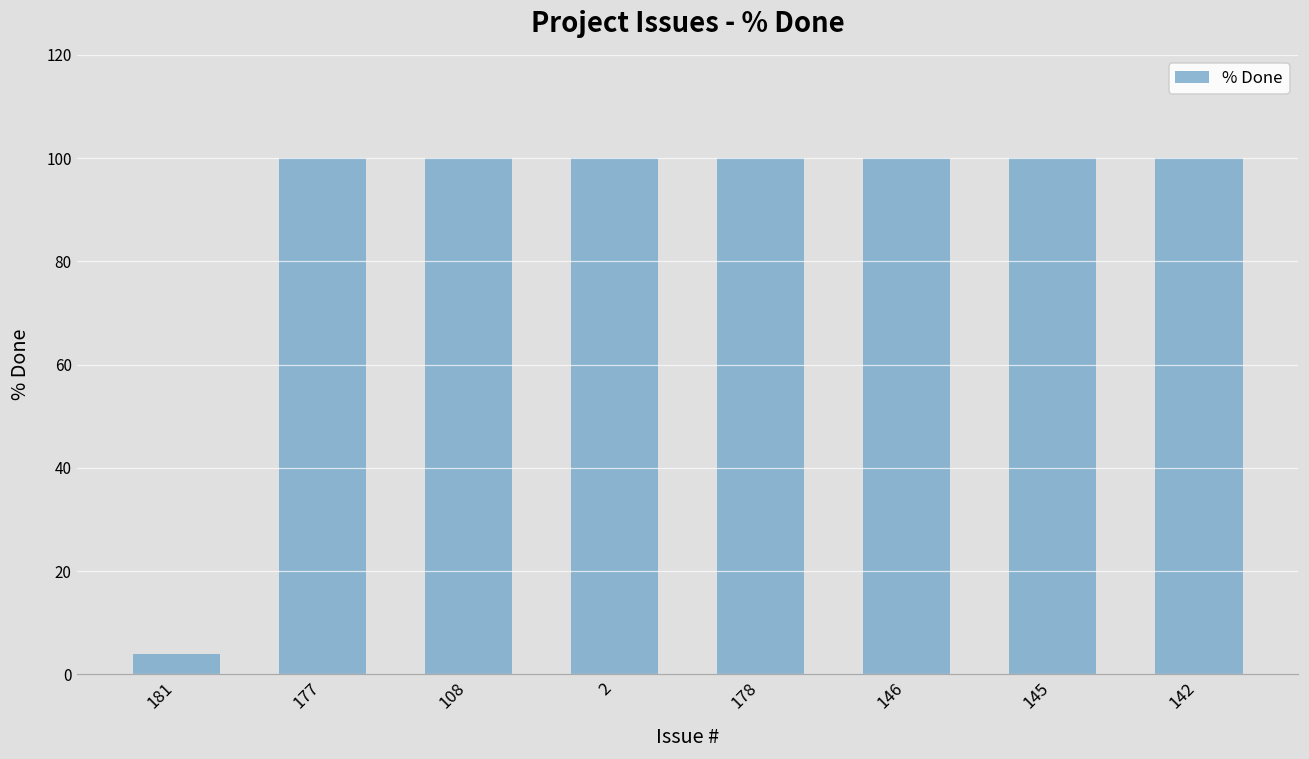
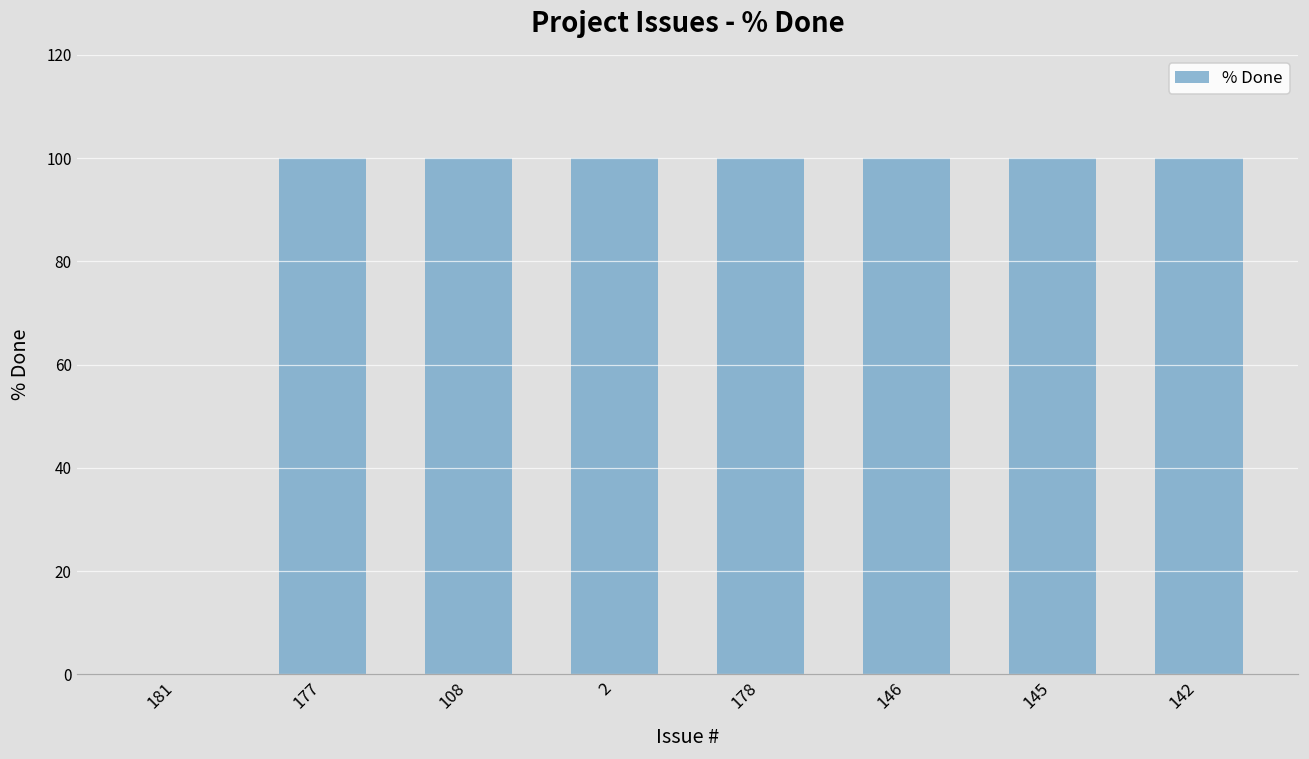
  {
-   "181": 4,
+   "181": 0,
    "177": 100,
    "108": 100,
    "2": 100,
    "178": 100,
    "146": 100,
    "145": 100,
    "142": 100
  }
